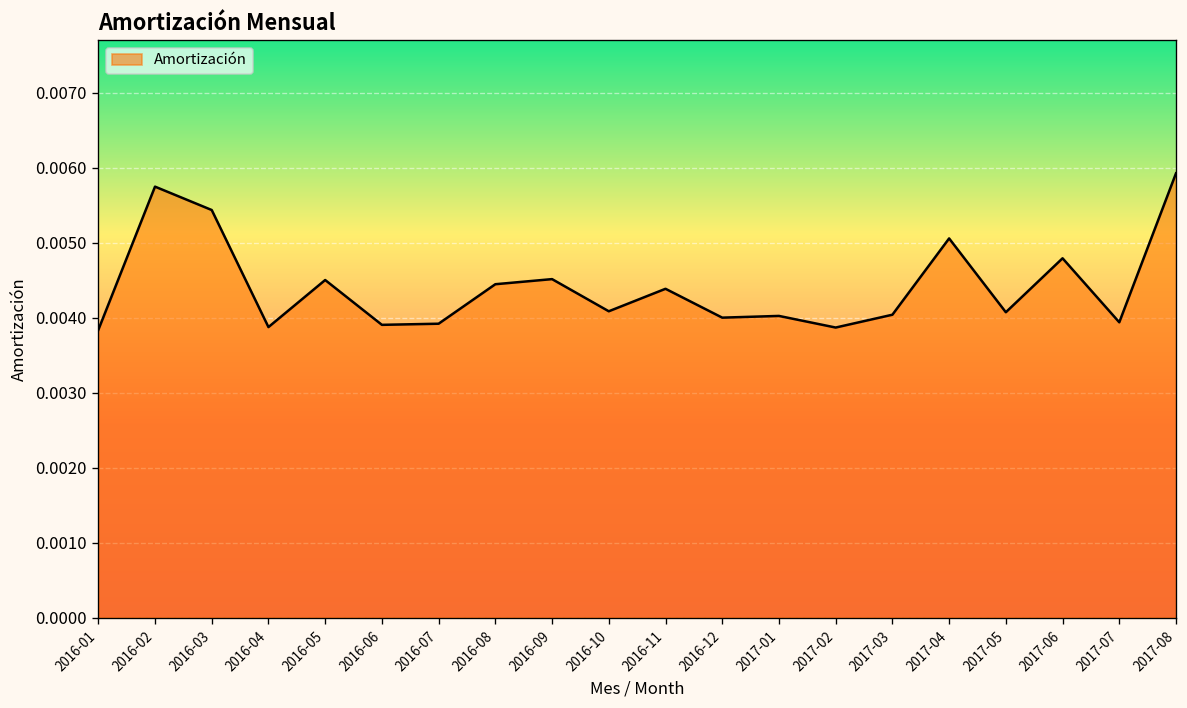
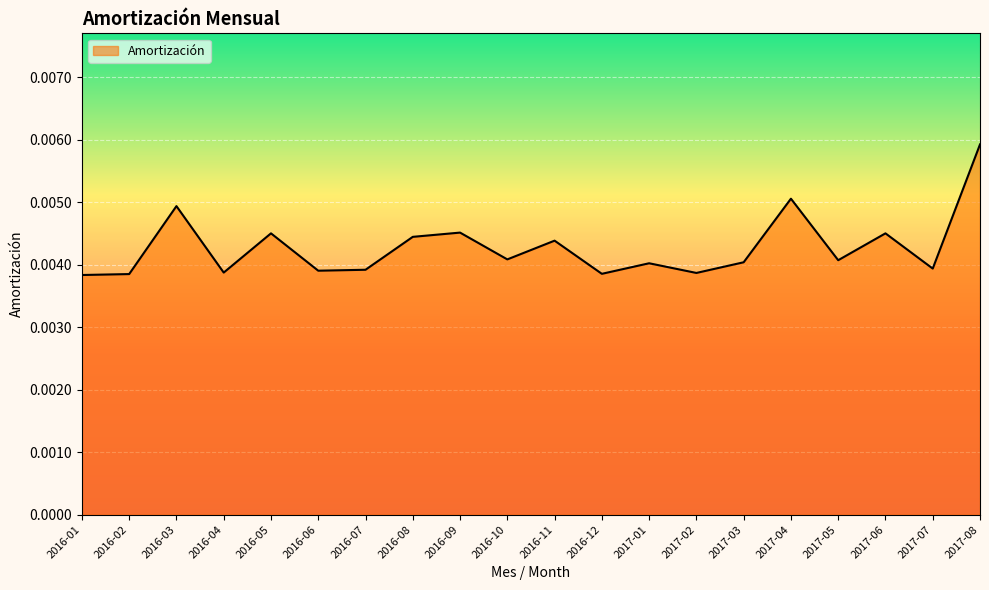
  {
    "2016-01": 0.0038,
-   "2016-02": 0.0058,
-   "2016-03": 0.0054,
+   "2016-02": 0.0039,
+   "2016-03": 0.0049,
    "2016-04": 0.0039,
    "2016-05": 0.0045,
    "2016-06": 0.0039,
    "2016-07": 0.0039,
    "2016-08": 0.0044,
    "2016-09": 0.0045,
    "2016-10": 0.0041,
    "2016-11": 0.0044,
-   "2016-12": 0.0040,
+   "2016-12": 0.0039,
    "2017-01": 0.0040,
    "2017-02": 0.0039,
    "2017-03": 0.0040,
    "2017-04": 0.0051,
    "2017-05": 0.0041,
-   "2017-06": 0.0048,
+   "2017-06": 0.0045,
    "2017-07": 0.0039,
    "2017-08": 0.0059
  }
